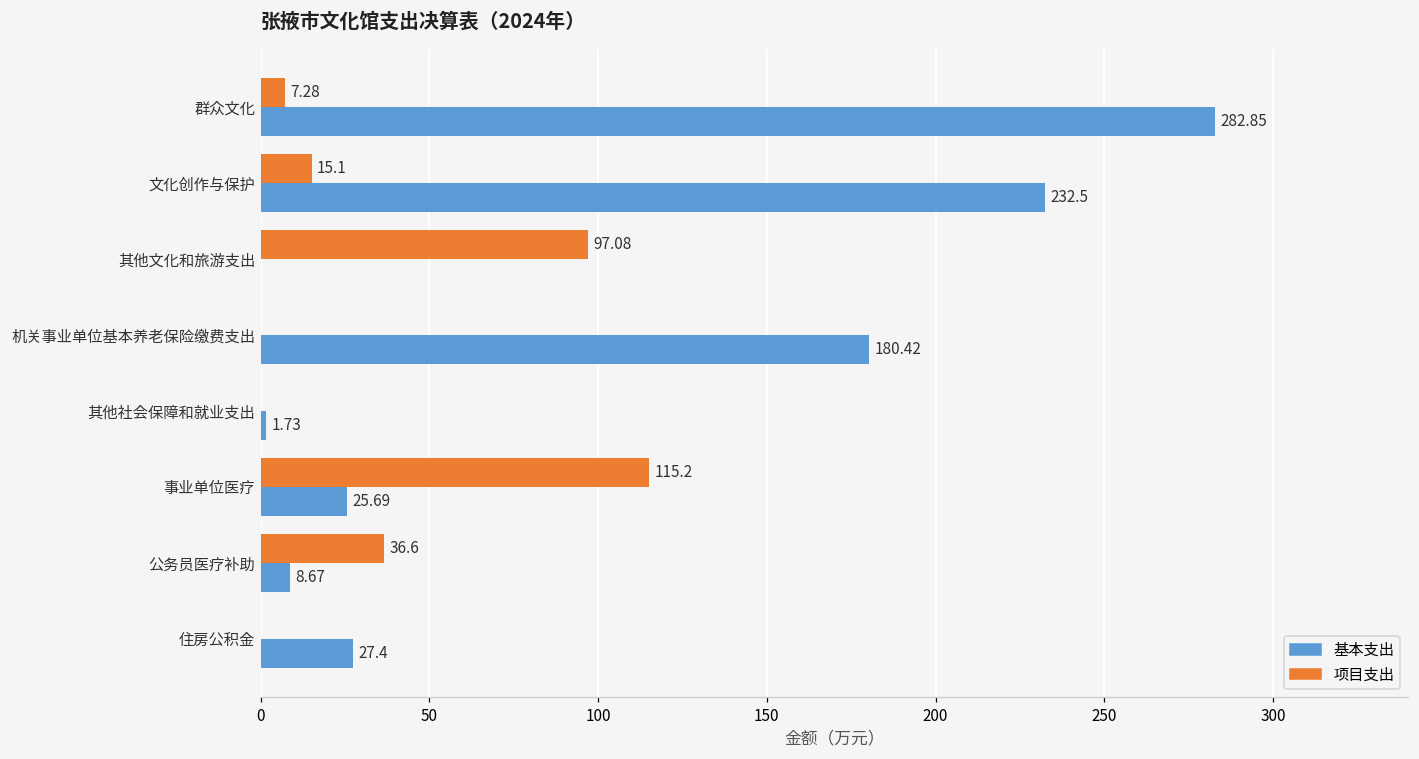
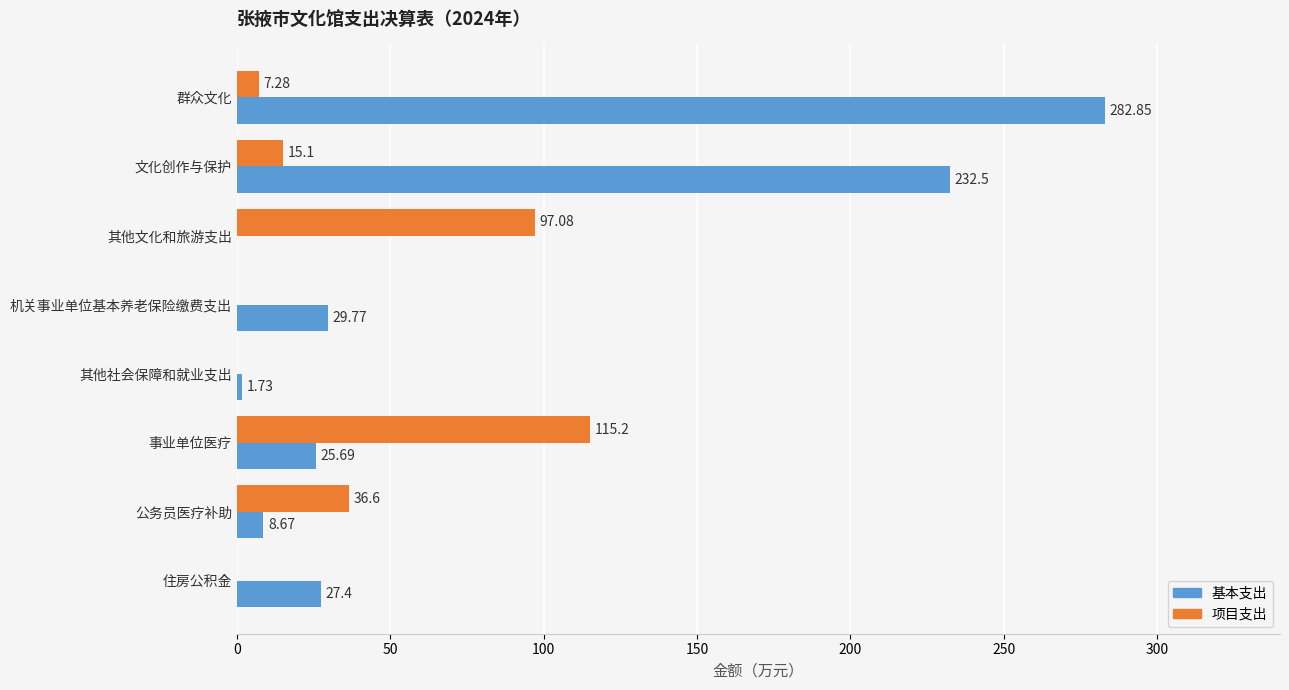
  {
    "基本支出": {
      "群众文化": 282.85,
      "文化创作与保护": 232.5,
-     "机关事业单位基本养老保险缴费支出": 180.42,
+     "机关事业单位基本养老保险缴费支出": 29.77,
      "其他社会保障和就业支出": 1.73,
      "事业单位医疗": 25.69,
      "公务员医疗补助": 8.67,
      "住房公积金": 27.4
    },
    "项目支出": {
      "群众文化": 7.28,
      "文化创作与保护": 15.1,
      "其他文化和旅游支出": 97.08,
      "事业单位医疗": 115.2,
      "公务员医疗补助": 36.6
    }
  }
